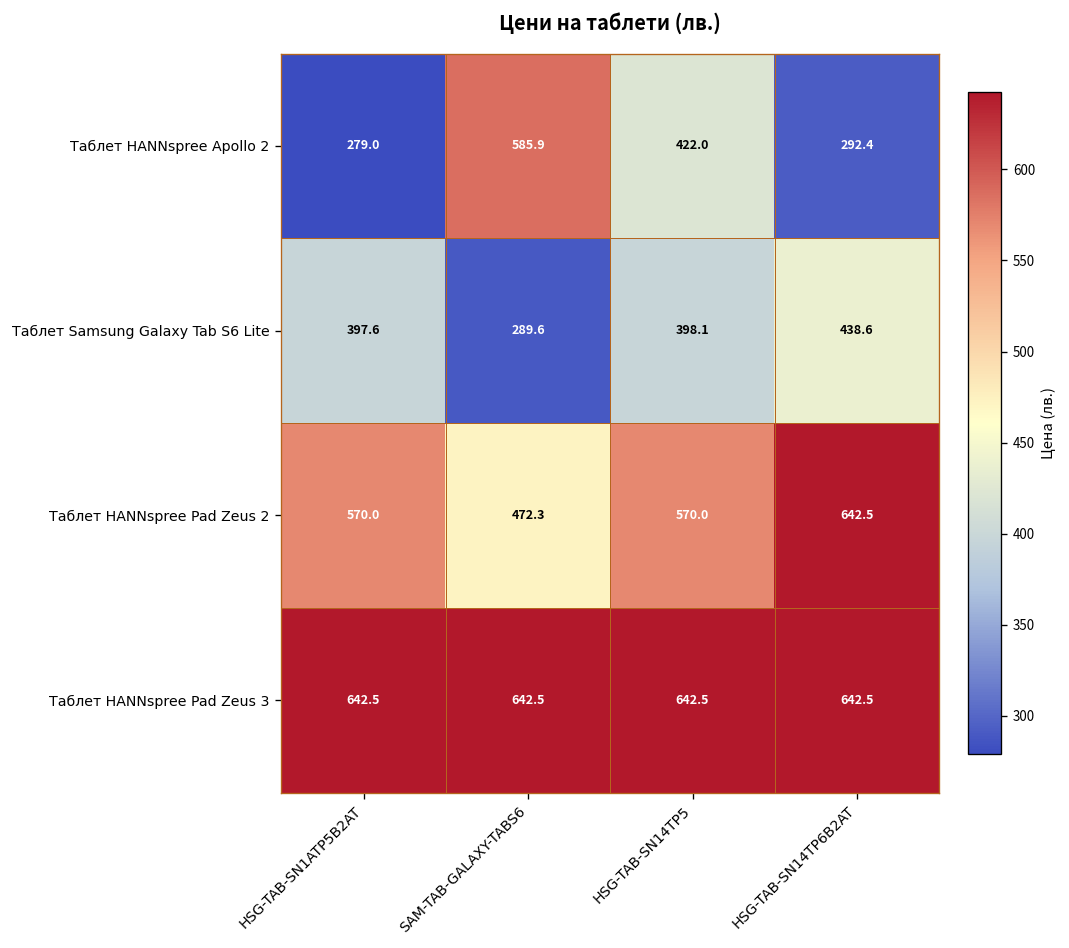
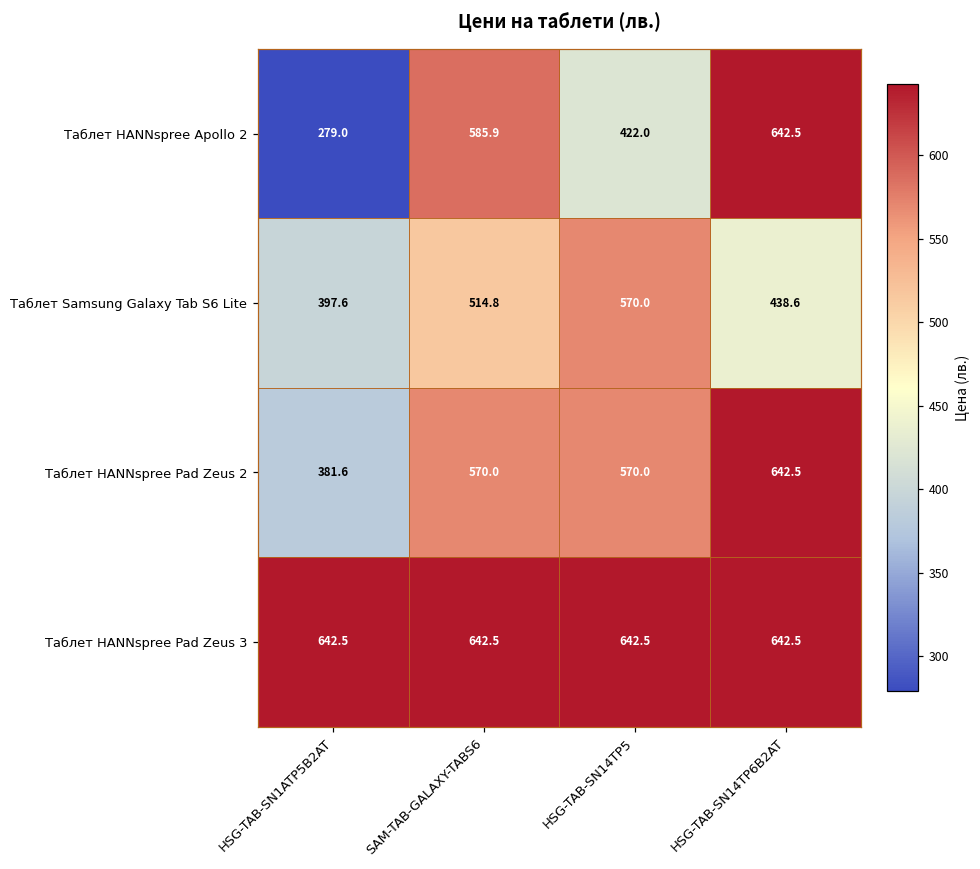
  {
    "Таблет HANNspree Apollo 2": {
      "HSG-TAB-SN1ATP5B2AT": 279.0,
      "SAM-TAB-GALAXY-TABS6": 585.9,
      "HSG-TAB-SN14TP5": 422.0,
-     "HSG-TAB-SN14TP6B2AT": 292.4
+     "HSG-TAB-SN14TP6B2AT": 642.5
    },
    "Таблет Samsung Galaxy Tab S6 Lite": {
      "HSG-TAB-SN1ATP5B2AT": 397.6,
-     "SAM-TAB-GALAXY-TABS6": 289.6,
-     "HSG-TAB-SN14TP5": 398.1,
+     "SAM-TAB-GALAXY-TABS6": 514.8,
+     "HSG-TAB-SN14TP5": 570.0,
      "HSG-TAB-SN14TP6B2AT": 438.6
    },
    "Таблет HANNspree Pad Zeus 2": {
-     "HSG-TAB-SN1ATP5B2AT": 570.0,
-     "SAM-TAB-GALAXY-TABS6": 472.3,
+     "HSG-TAB-SN1ATP5B2AT": 381.6,
+     "SAM-TAB-GALAXY-TABS6": 570.0,
      "HSG-TAB-SN14TP5": 570.0,
      "HSG-TAB-SN14TP6B2AT": 642.5
    },
    "Таблет HANNspree Pad Zeus 3": {
      "HSG-TAB-SN1ATP5B2AT": 642.5,
      "SAM-TAB-GALAXY-TABS6": 642.5,
      "HSG-TAB-SN14TP5": 642.5,
      "HSG-TAB-SN14TP6B2AT": 642.5
    }
  }
